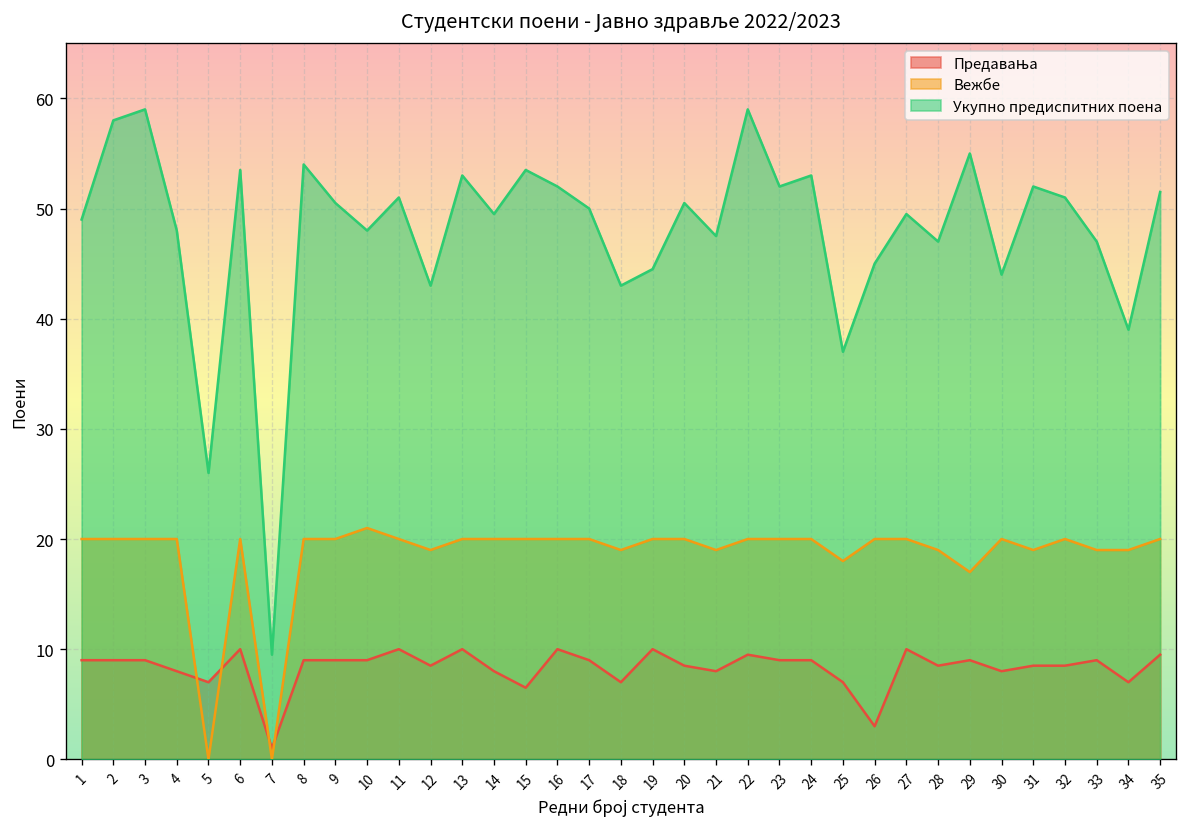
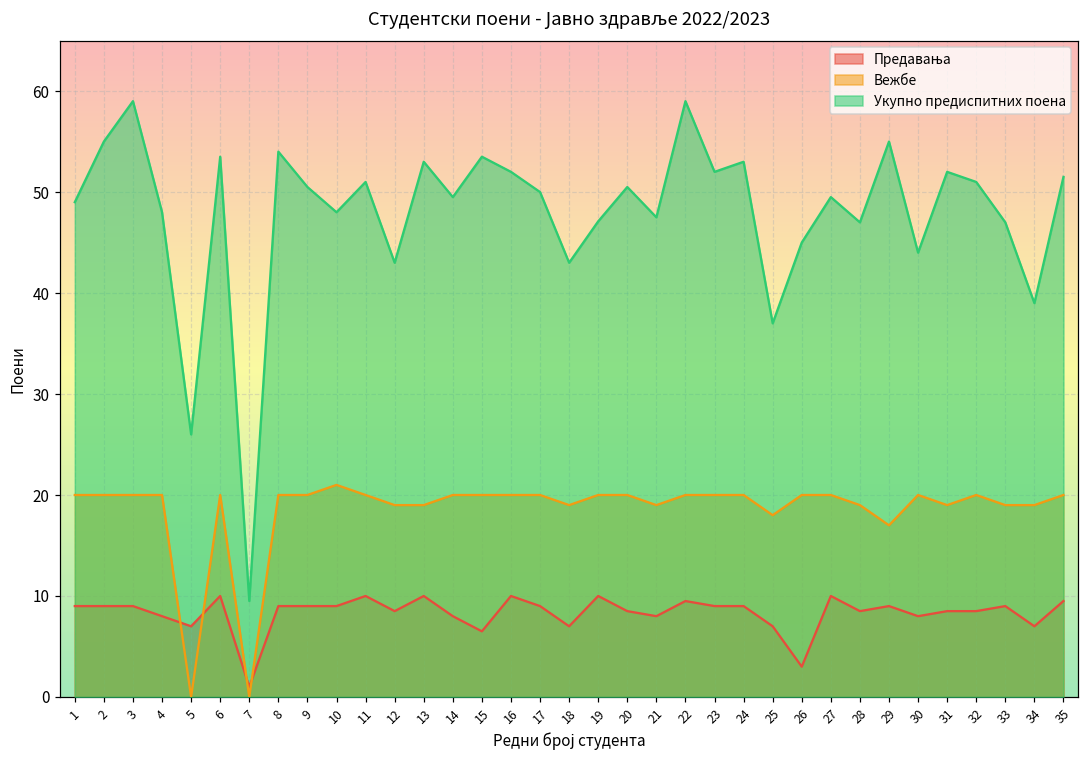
  {
    "Предавања": {
      "1": 9,
      "2": 9,
      "3": 9,
      "4": 8,
      "5": 7,
      "6": 10,
      "7": 1,
      "8": 9,
      "9": 9,
      "10": 9,
      "11": 10,
      "12": 9,
      "13": 10,
      "14": 8,
      "15": 7,
      "16": 10,
      "17": 9,
      "18": 7,
      "19": 10,
      "20": 9,
      "21": 8,
      "22": 10,
      "23": 9,
      "24": 9,
      "25": 7,
      "26": 3,
      "27": 10,
      "28": 9,
      "29": 9,
      "30": 8,
      "31": 9,
      "32": 9,
      "33": 9,
      "34": 7,
      "35": 10
    },
    "Вежбе": {
      "1": 20,
      "2": 20,
      "3": 20,
      "4": 20,
      "5": 0,
      "6": 20,
      "7": 0,
      "8": 20,
      "9": 20,
      "10": 21,
      "11": 20,
      "12": 19,
-     "13": 20,
+     "13": 19,
      "14": 20,
      "15": 20,
      "16": 20,
      "17": 20,
      "18": 19,
      "19": 20,
      "20": 20,
      "21": 19,
      "22": 20,
      "23": 20,
      "24": 20,
      "25": 18,
      "26": 20,
      "27": 20,
      "28": 19,
      "29": 17,
      "30": 20,
      "31": 19,
      "32": 20,
      "33": 19,
      "34": 19,
      "35": 20
    },
    "Укупно предиспитних поена": {
      "1": 49,
-     "2": 58,
+     "2": 55,
      "3": 59,
      "4": 48,
      "5": 26,
      "6": 54,
      "7": 10,
      "8": 54,
      "9": 51,
      "10": 48,
      "11": 51,
      "12": 43,
      "13": 53,
      "14": 50,
      "15": 54,
      "16": 52,
      "17": 50,
      "18": 43,
-     "19": 45,
+     "19": 47,
      "20": 51,
      "21": 48,
      "22": 59,
      "23": 52,
      "24": 53,
      "25": 37,
      "26": 45,
      "27": 50,
      "28": 47,
      "29": 55,
      "30": 44,
      "31": 52,
      "32": 51,
      "33": 47,
      "34": 39,
      "35": 52
    }
  }
